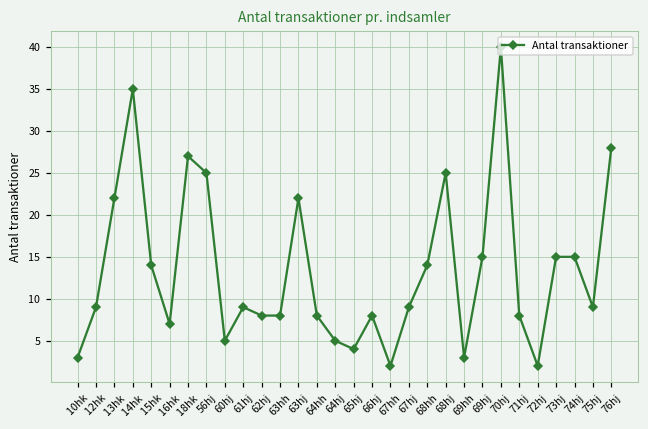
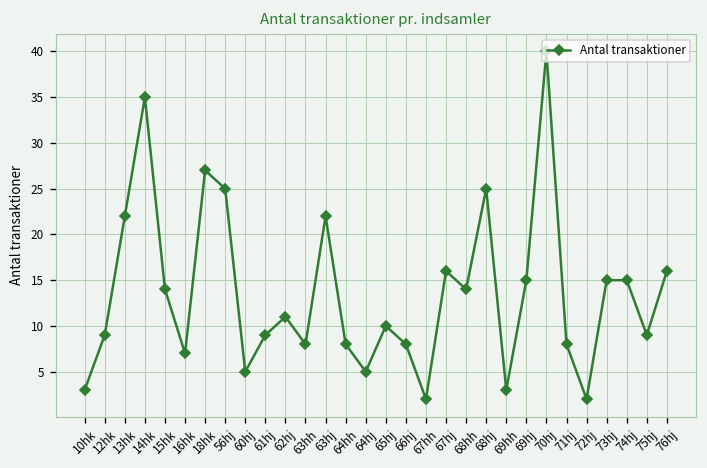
  {
    "10hk": 3,
    "12hk": 9,
    "13hk": 22,
    "14hk": 35,
    "15hk": 14,
    "16hk": 7,
    "18hk": 27,
    "56hj": 25,
    "60hj": 5,
    "61hj": 9,
-   "62hj": 8,
+   "62hj": 11,
    "63hh": 8,
    "63hj": 22,
    "64hh": 8,
    "64hj": 5,
-   "65hj": 4,
+   "65hj": 10,
    "66hj": 8,
    "67hh": 2,
-   "67hj": 9,
+   "67hj": 16,
    "68hh": 14,
    "68hj": 25,
    "69hh": 3,
    "69hj": 15,
    "71hj": 8,
    "72hj": 2,
    "73hj": 15,
    "74hj": 15,
    "75hj": 9,
-   "76hj": 28
+   "76hj": 16
  }
